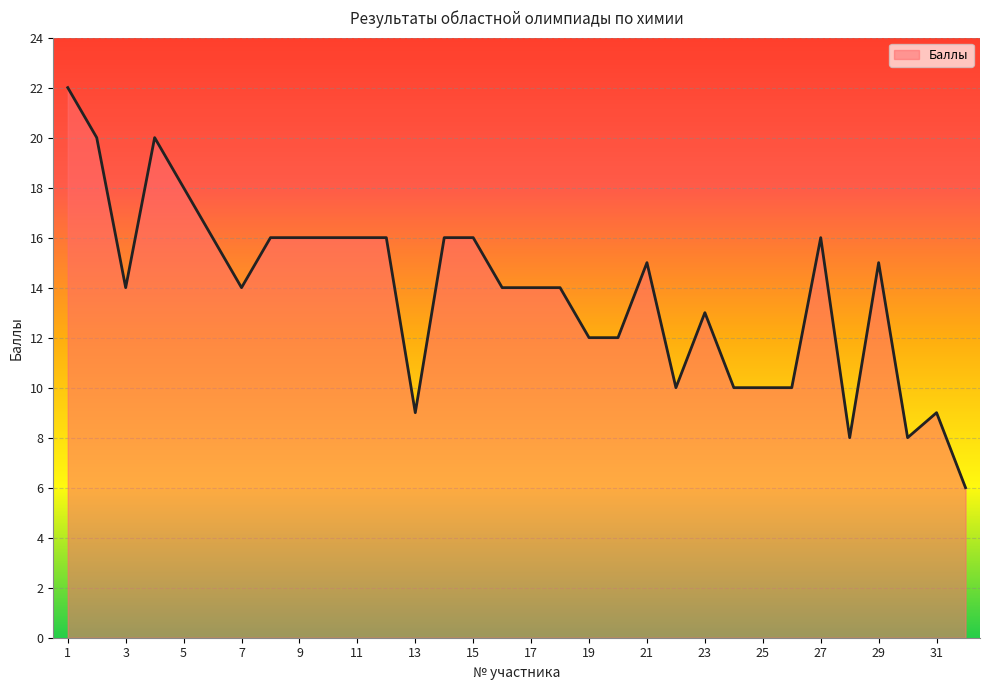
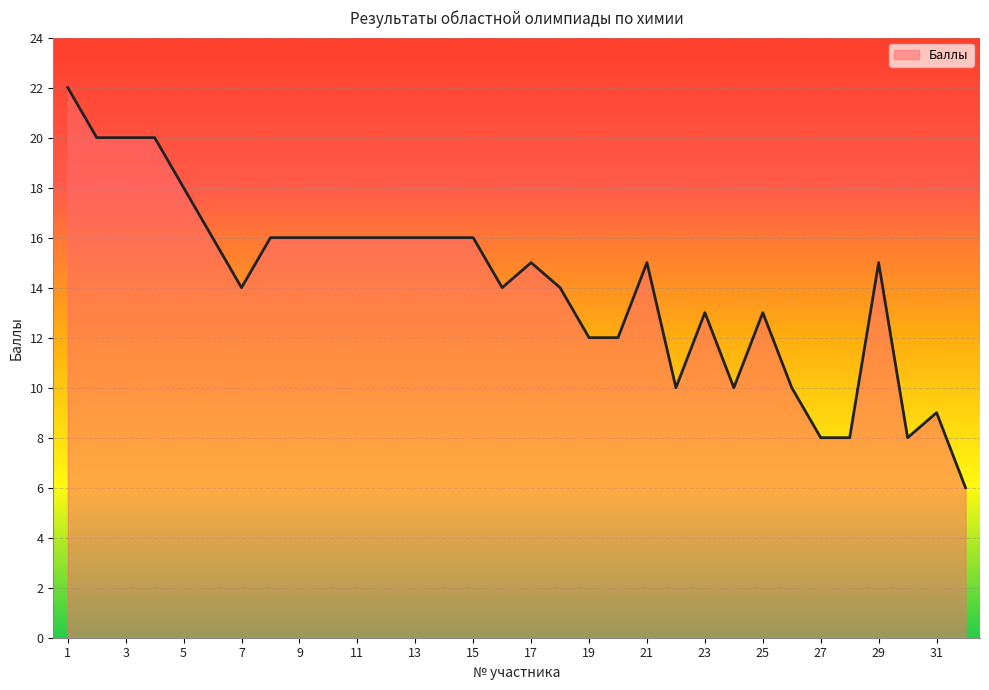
  {
    "1": 22,
-   "3": 14,
+   "3": 20,
    "5": 18,
    "7": 14,
    "9": 16,
    "11": 16,
-   "13": 9,
+   "13": 16,
    "15": 16,
-   "17": 14,
+   "17": 15,
    "19": 12,
    "21": 15,
    "23": 13,
-   "25": 10,
-   "27": 16,
+   "25": 13,
+   "27": 8,
    "29": 15,
    "31": 9
  }
